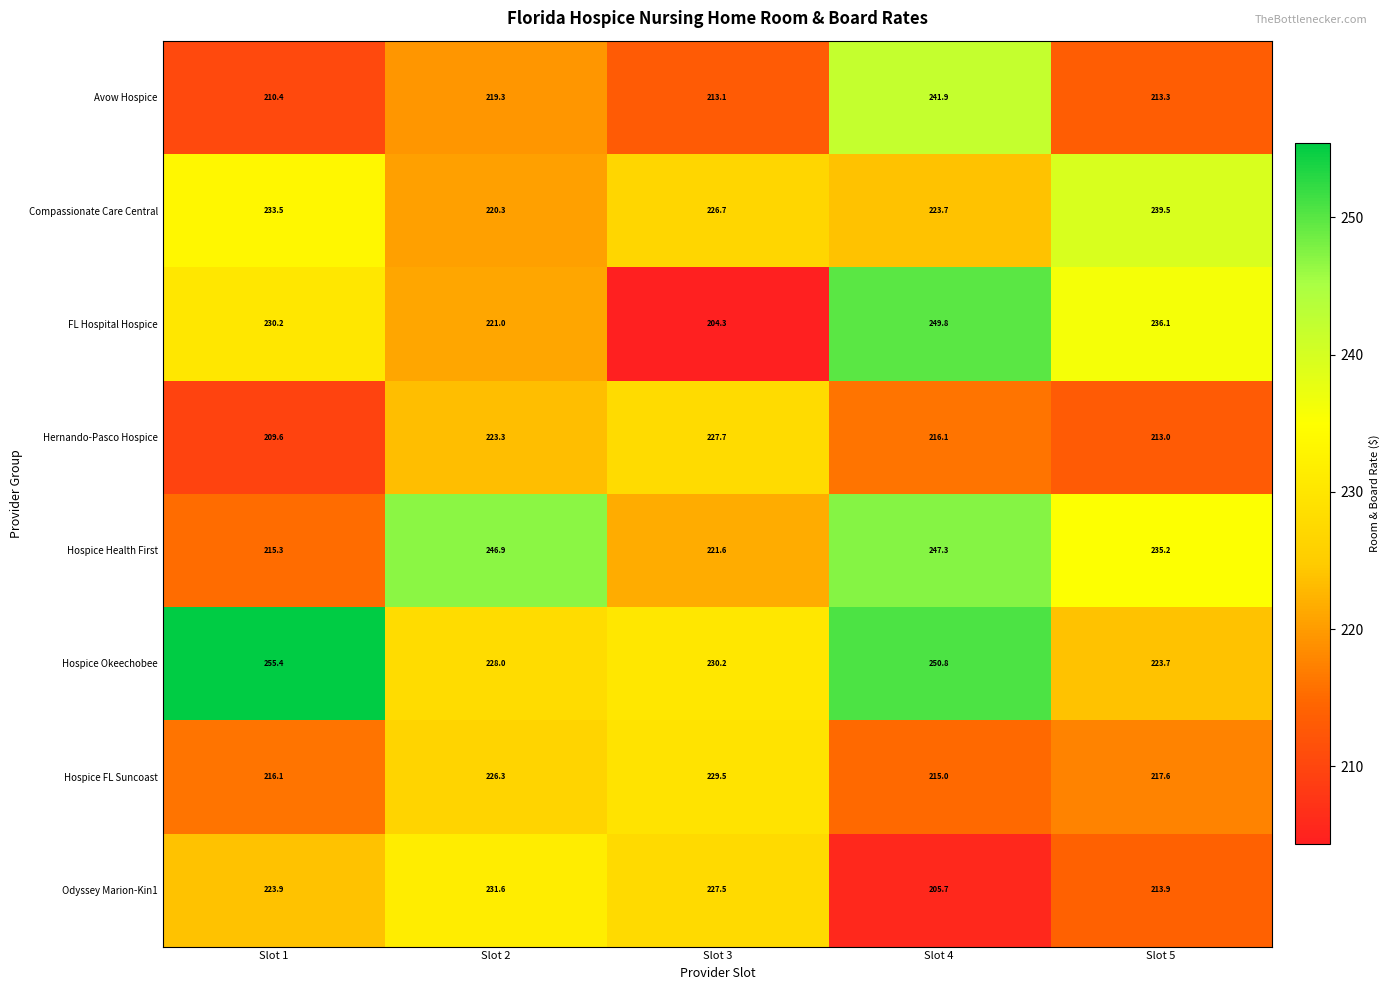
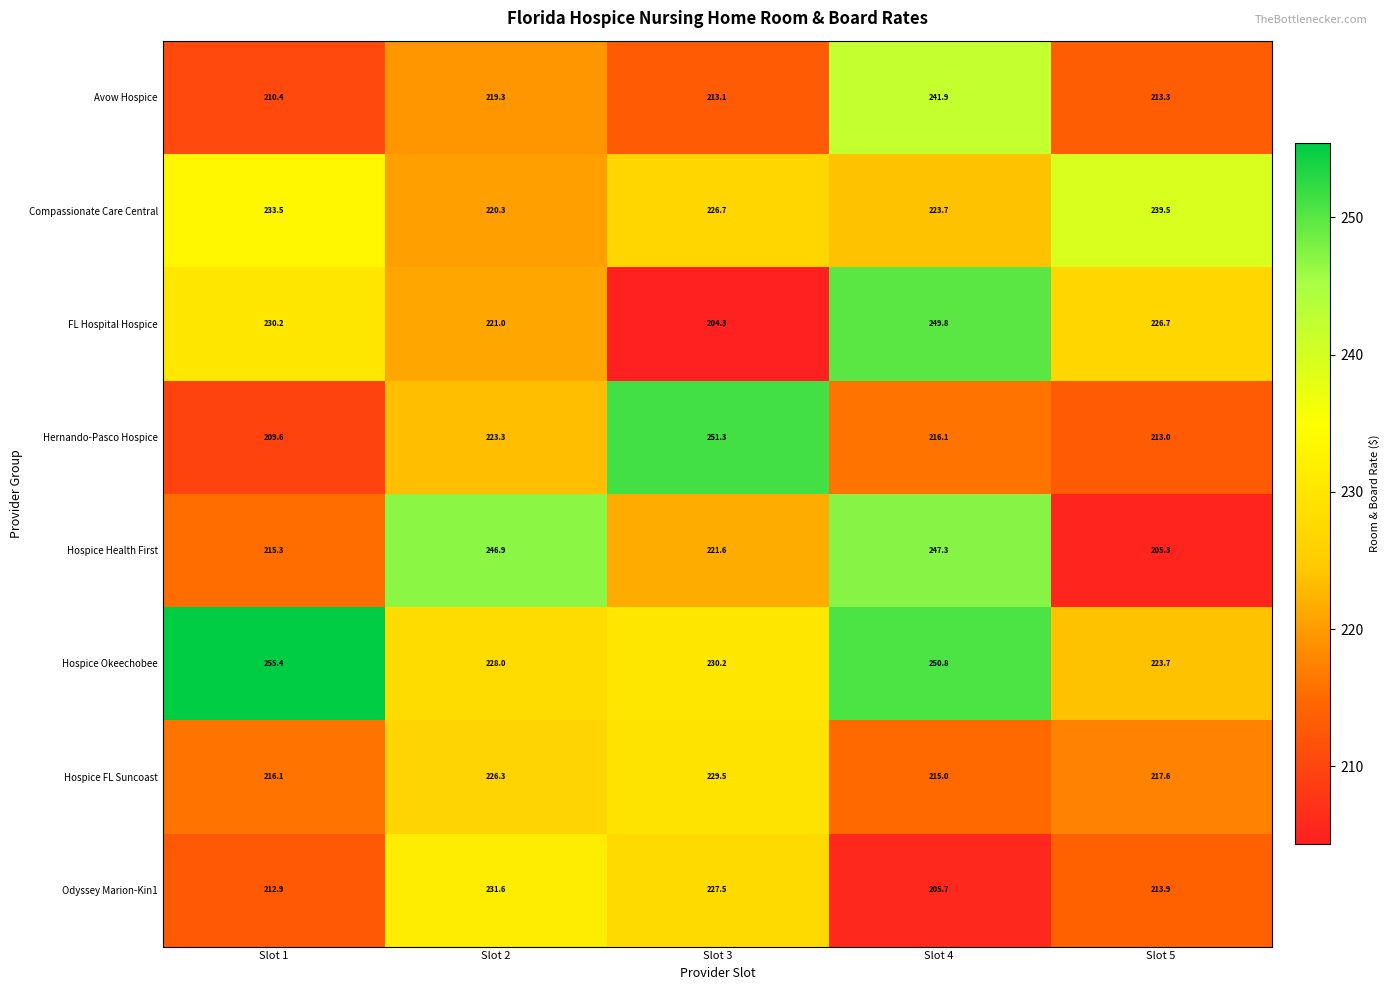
  {
    "Avow Hospice": {
      "Slot 1": 210.4,
      "Slot 2": 219.3,
      "Slot 3": 213.1,
      "Slot 4": 241.9,
      "Slot 5": 213.3
    },
    "Compassionate Care Central": {
      "Slot 1": 233.5,
      "Slot 2": 220.3,
      "Slot 3": 226.7,
      "Slot 4": 223.7,
      "Slot 5": 239.5
    },
    "FL Hospital Hospice": {
      "Slot 1": 230.2,
      "Slot 2": 221.0,
      "Slot 3": 204.3,
      "Slot 4": 249.8,
-     "Slot 5": 236.1
+     "Slot 5": 226.7
    },
    "Hernando-Pasco Hospice": {
      "Slot 1": 209.6,
      "Slot 2": 223.3,
-     "Slot 3": 227.7,
+     "Slot 3": 251.3,
      "Slot 4": 216.1,
      "Slot 5": 213.0
    },
    "Hospice Health First": {
      "Slot 1": 215.3,
      "Slot 2": 246.9,
      "Slot 3": 221.6,
      "Slot 4": 247.3,
-     "Slot 5": 235.2
+     "Slot 5": 205.3
    },
    "Hospice Okeechobee": {
      "Slot 1": 255.4,
      "Slot 2": 228.0,
      "Slot 3": 230.2,
      "Slot 4": 250.8,
      "Slot 5": 223.7
    },
    "Hospice FL Suncoast": {
      "Slot 1": 216.1,
      "Slot 2": 226.3,
      "Slot 3": 229.5,
      "Slot 4": 215.0,
      "Slot 5": 217.6
    },
    "Odyssey Marion-Kin1": {
-     "Slot 1": 223.9,
+     "Slot 1": 212.9,
      "Slot 2": 231.6,
      "Slot 3": 227.5,
      "Slot 4": 205.7,
      "Slot 5": 213.9
    }
  }
